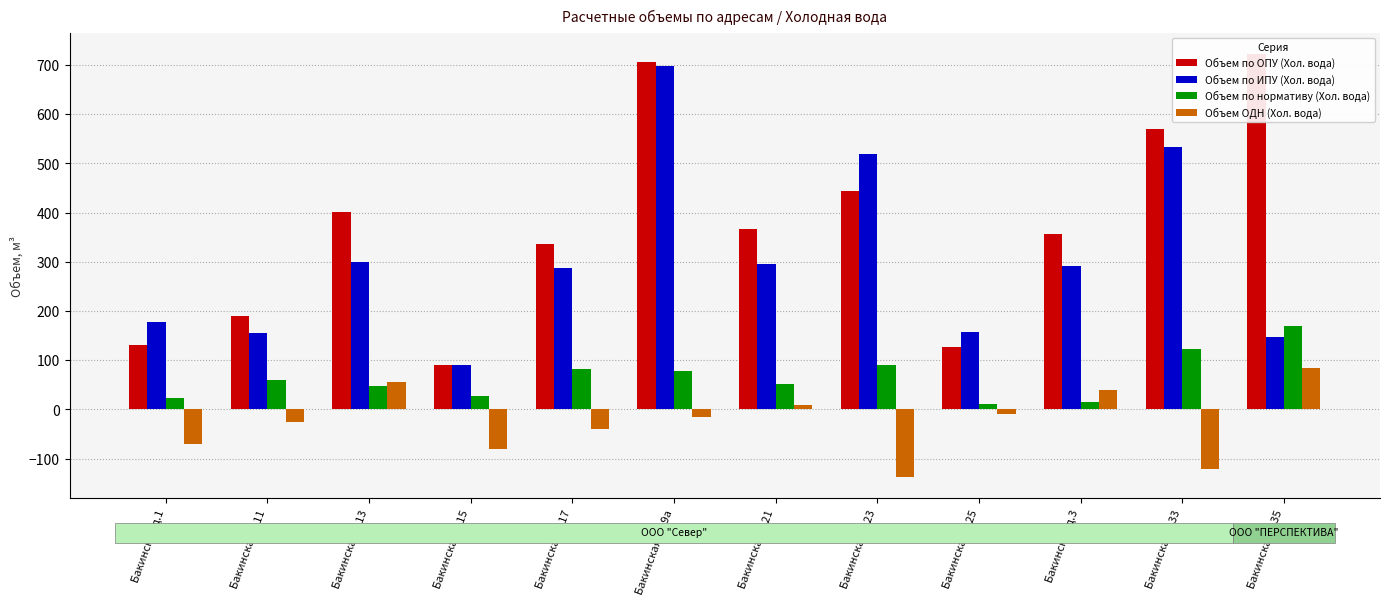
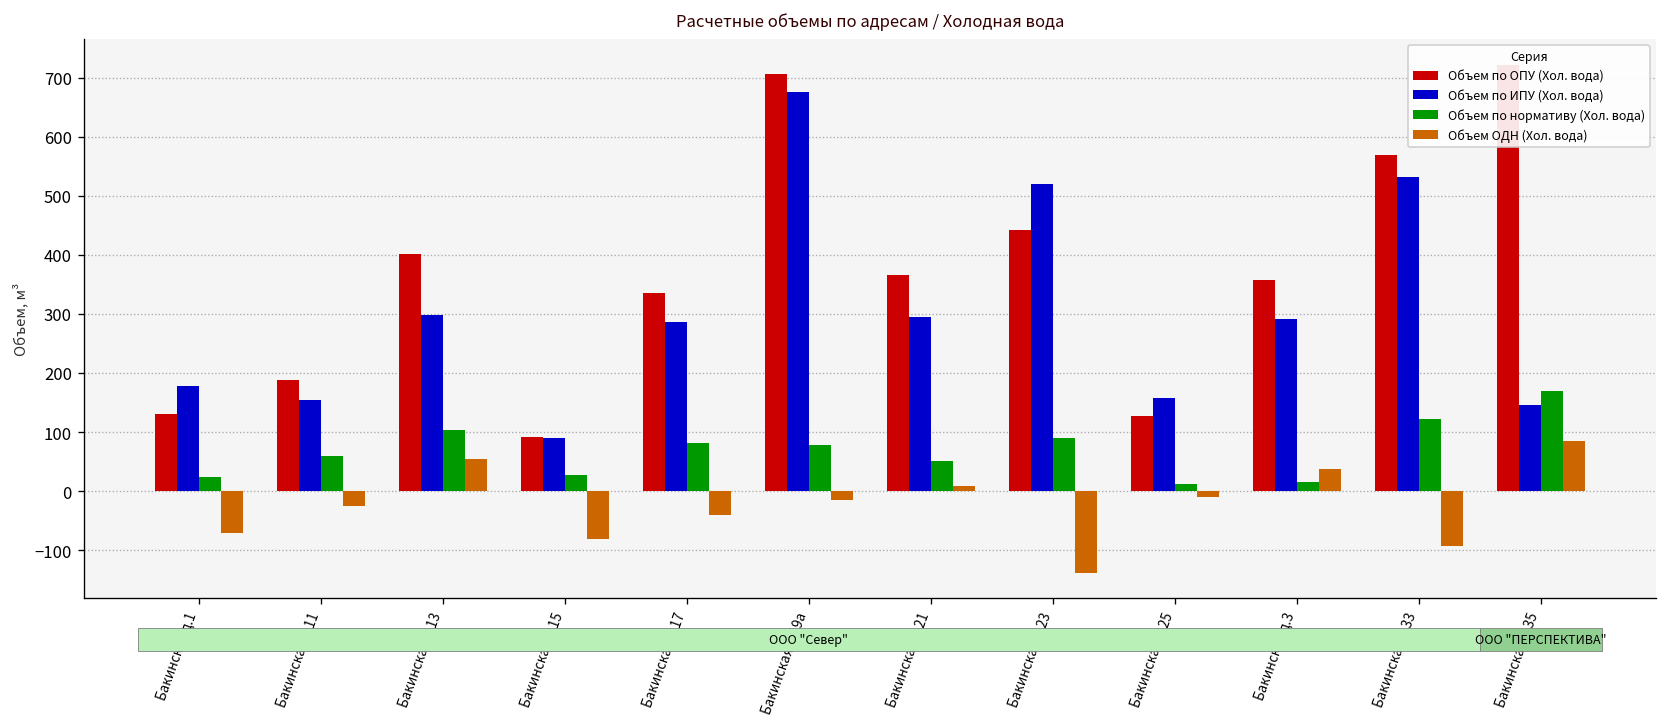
  {
    "Объем по ОПУ (Хол. вода)": {
      "Бакинская д.1": 130,
      "Бакинская д.11": 190,
      "Бакинская д.13": 400,
      "Бакинская д.15": 90,
      "Бакинская д.17": 340,
      "Бакинская д.19а": 710,
      "Бакинская д.21": 370,
      "Бакинская д.23": 440,
      "Бакинская д.25": 130,
      "Бакинская д.3": 360,
      "Бакинская д.33": 570
    },
    "Объем по ИПУ (Хол. вода)": {
      "Бакинская д.1": 180,
      "Бакинская д.11": 150,
      "Бакинская д.13": 300,
      "Бакинская д.15": 90,
      "Бакинская д.17": 290,
-     "Бакинская д.19а": 700,
+     "Бакинская д.19а": 680,
      "Бакинская д.21": 300,
      "Бакинская д.23": 520,
      "Бакинская д.25": 160,
      "Бакинская д.3": 290,
      "Бакинская д.33": 530,
      "Бакинская д.35": 150
    },
    "Объем по нормативу (Хол. вода)": {
      "Бакинская д.1": 20,
      "Бакинская д.11": 60,
-     "Бакинская д.13": 50,
+     "Бакинская д.13": 100,
      "Бакинская д.15": 30,
      "Бакинская д.17": 80,
      "Бакинская д.19а": 80,
      "Бакинская д.21": 50,
      "Бакинская д.23": 90,
      "Бакинская д.25": 10,
      "Бакинская д.3": 20,
      "Бакинская д.33": 120,
      "Бакинская д.35": 170
    },
    "Объем ОДН (Хол. вода)": {
      "Бакинская д.1": -70,
      "Бакинская д.11": -20,
      "Бакинская д.13": 60,
      "Бакинская д.15": -80,
      "Бакинская д.17": -40,
      "Бакинская д.19а": -20,
      "Бакинская д.21": 10,
      "Бакинская д.23": -140,
      "Бакинская д.25": -10,
      "Бакинская д.3": 40,
-     "Бакинская д.33": -120,
+     "Бакинская д.33": -90,
      "Бакинская д.35": 80
    }
  }
